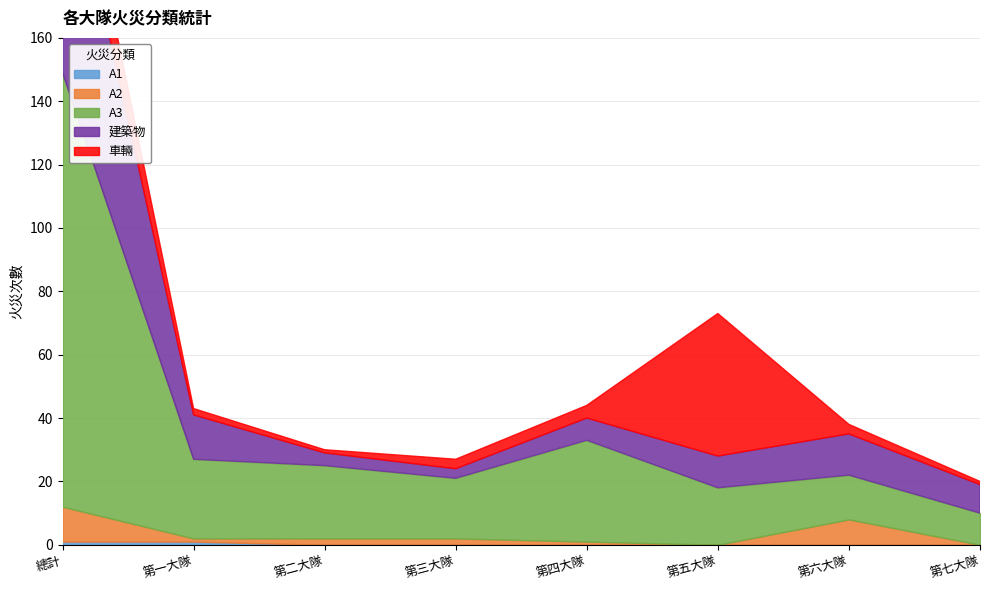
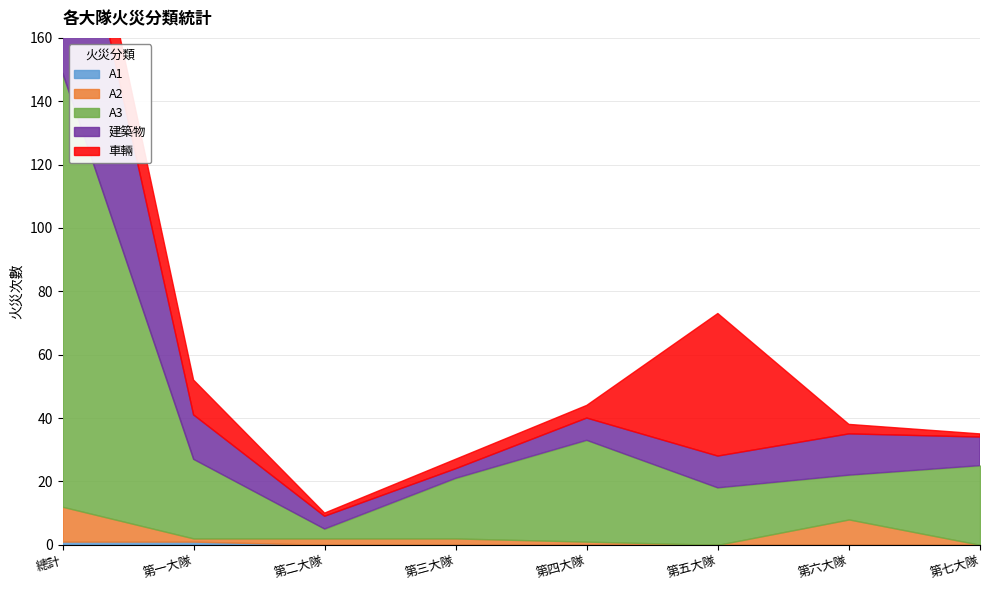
  {
    "A1": {
      "總計": 1,
      "第一大隊": 1,
      "第二大隊": 0,
      "第三大隊": 0,
      "第四大隊": 0,
      "第六大隊": 0
    },
    "A2": {
      "總計": 11,
      "第一大隊": 1,
      "第二大隊": 2,
      "第三大隊": 2,
      "第四大隊": 1,
      "第六大隊": 8
    },
    "A3": {
      "總計": 137,
      "第一大隊": 25,
-     "第二大隊": 23,
+     "第二大隊": 3,
      "第三大隊": 19,
      "第四大隊": 32,
      "第五大隊": 18,
      "第六大隊": 14,
-     "第七大隊": 10
+     "第七大隊": 25
    },
    "建築物": {
      "第一大隊": 14,
      "第二大隊": 4,
      "第三大隊": 3,
      "第四大隊": 7,
      "第五大隊": 10,
      "第六大隊": 13,
      "第七大隊": 9
    },
    "車輛": {
-     "第一大隊": 2,
+     "第一大隊": 11,
      "第二大隊": 1,
      "第三大隊": 3,
      "第四大隊": 4,
      "第五大隊": 45,
      "第六大隊": 3,
      "第七大隊": 1
    }
  }
